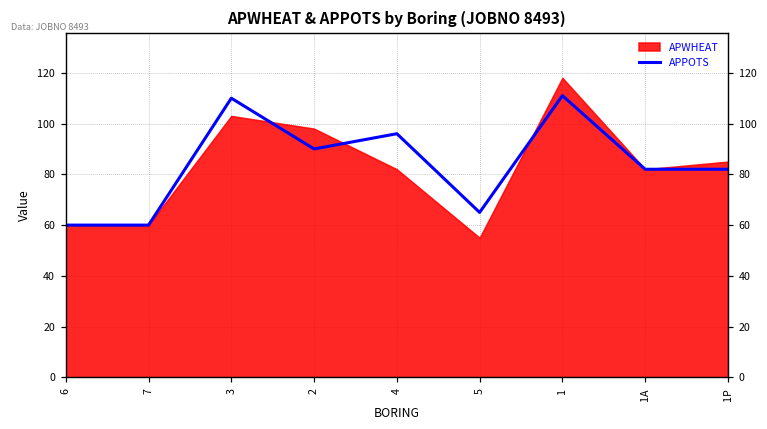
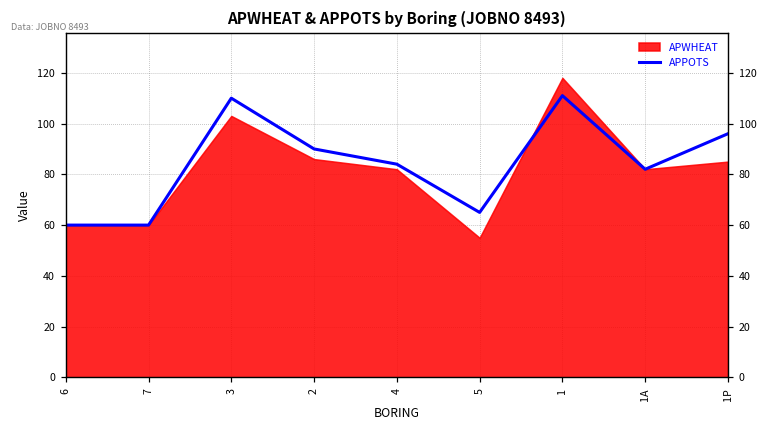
  {
    "APPOTS": {
      "3": 110,
      "2": 90,
-     "4": 96,
+     "4": 84,
      "5": 65,
      "1": 111,
-     "1P": 82
+     "1P": 96
    },
    "APWHEAT": {
      "3": 103,
-     "2": 98,
+     "2": 86,
      "4": 82,
      "5": 55,
      "1": 118,
      "1P": 85
    }
  }
